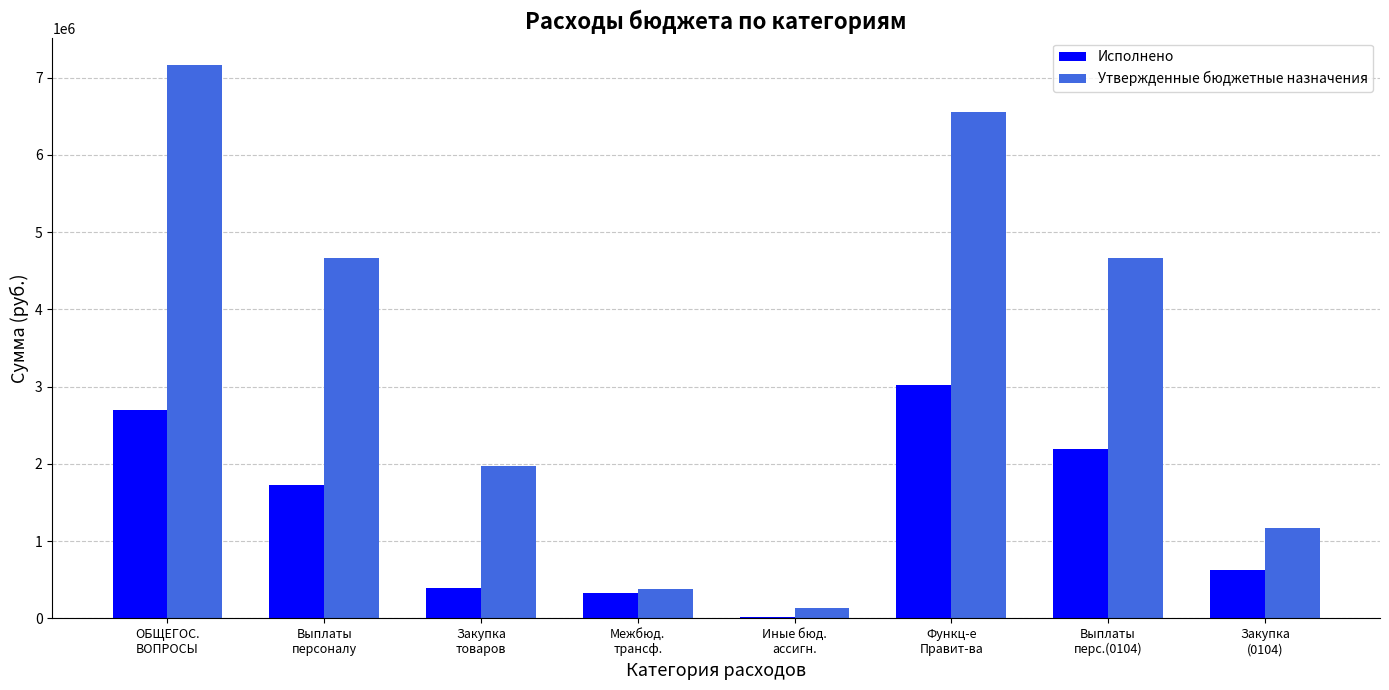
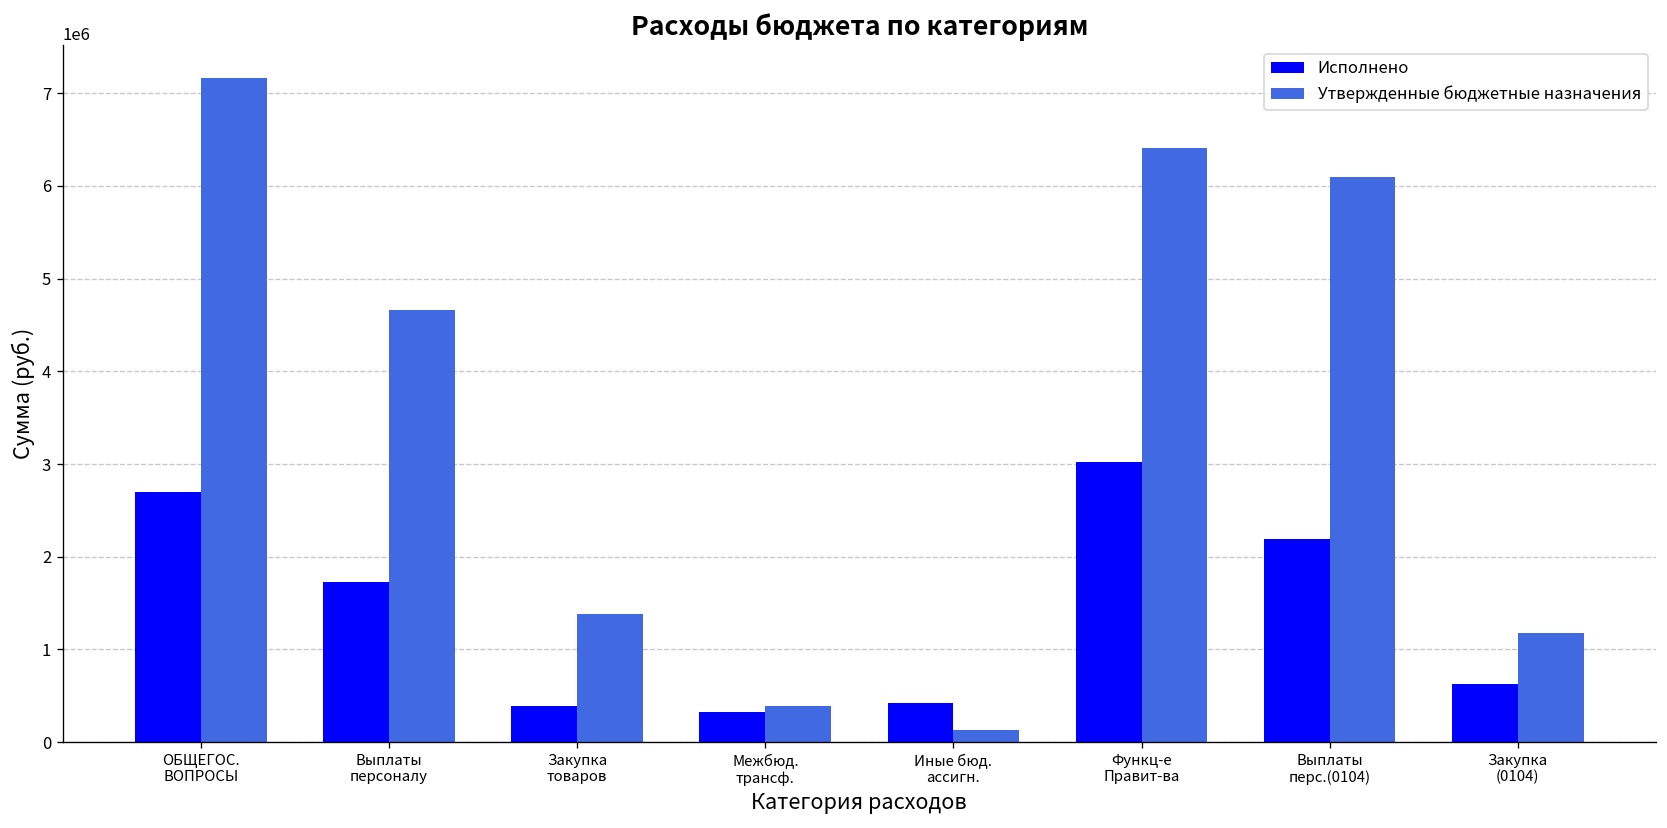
  {
    "Исполнено": {
      "ОБЩЕГОС. ВОПРОСЫ": 2700000,
      "Выплаты персоналу": 1700000,
      "Закупка товаров": 400000,
      "Межбюд. трансф.": 300000,
-     "Иные бюд. ассигн.": 0,
+     "Иные бюд. ассигн.": 400000,
      "Функц-е Правит-ва": 3000000,
      "Выплаты перс.(0104)": 2200000,
      "Закупка (0104)": 600000
    },
    "Утвержденные бюджетные назначения": {
      "ОБЩЕГОС. ВОПРОСЫ": 7200000,
      "Выплаты персоналу": 4700000,
-     "Закупка товаров": 2000000,
+     "Закупка товаров": 1400000,
      "Межбюд. трансф.": 400000,
      "Иные бюд. ассигн.": 100000,
-     "Функц-е Правит-ва": 6600000,
-     "Выплаты перс.(0104)": 4700000,
+     "Функц-е Правит-ва": 6400000,
+     "Выплаты перс.(0104)": 6100000,
      "Закупка (0104)": 1200000
    }
  }
